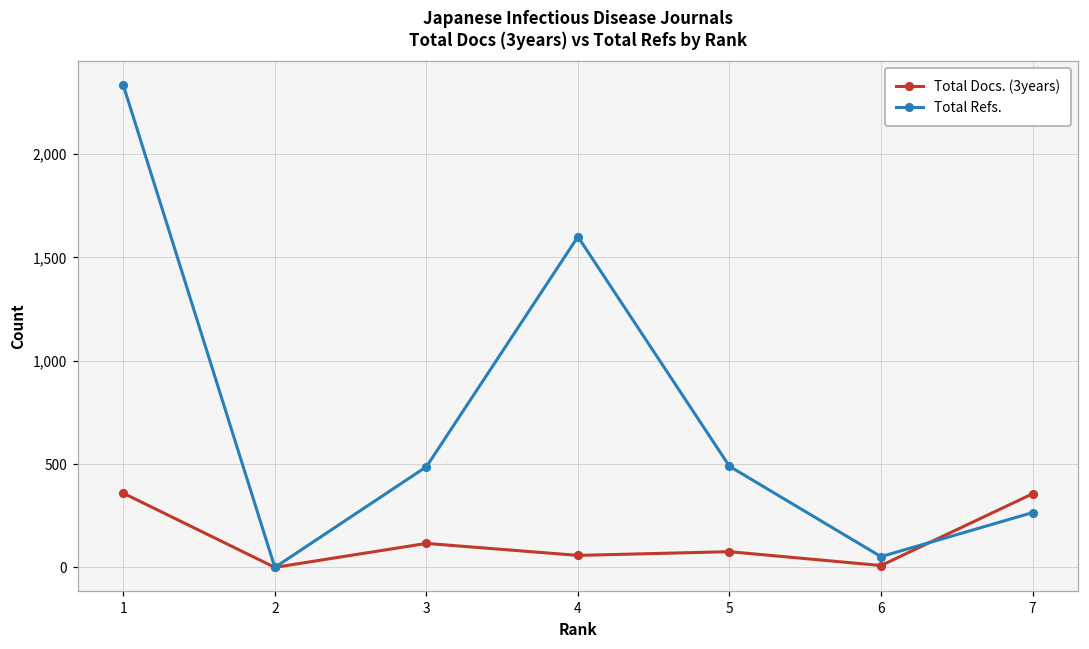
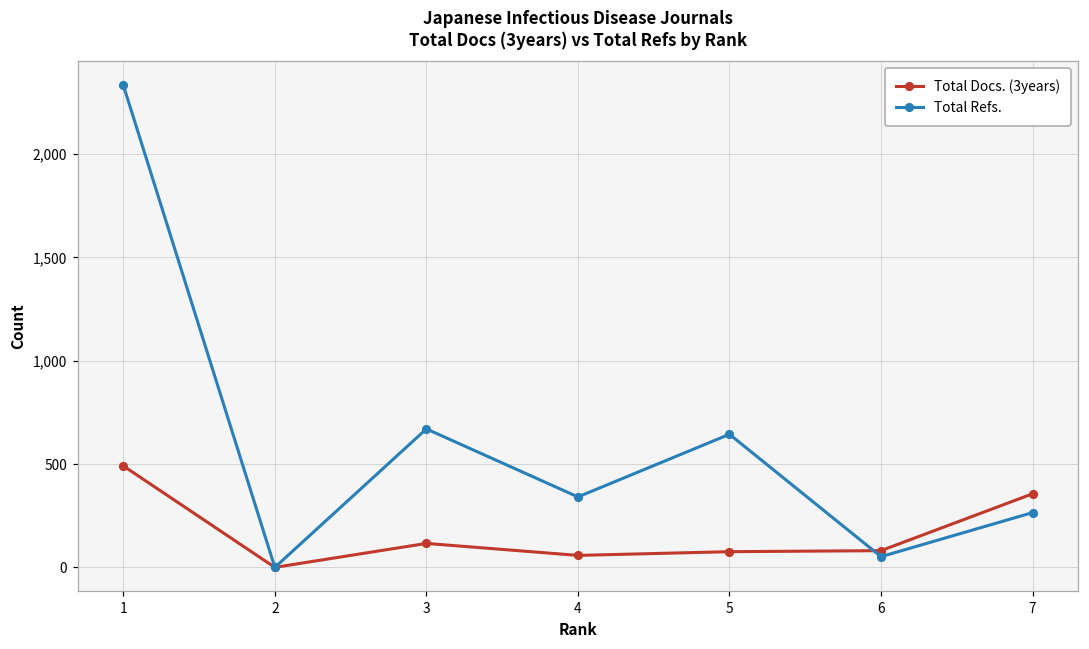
  {
    "Total Docs. (3years)": {
-     "1": "360",
+     "1": "490",
      "3": "120",
      "4": "60",
      "5": "80",
-     "6": "10",
+     "6": "80",
      "7": "360"
    },
    "Total Refs.": {
      "1": "2,330",
-     "3": "490",
-     "4": "1,600",
-     "5": "490",
+     "3": "670",
+     "4": "340",
+     "5": "640",
      "6": "50",
      "7": "270"
    }
  }
